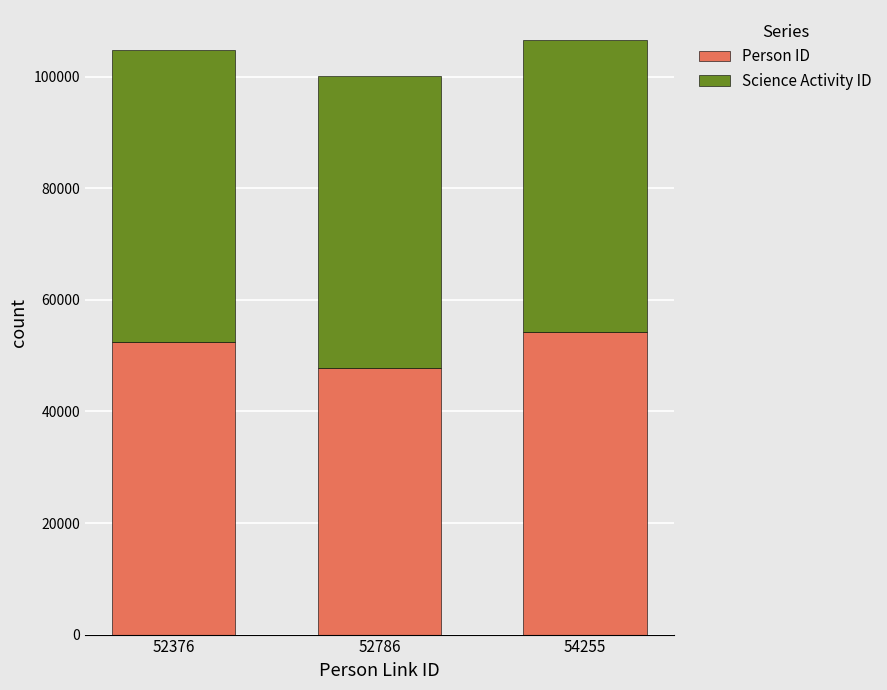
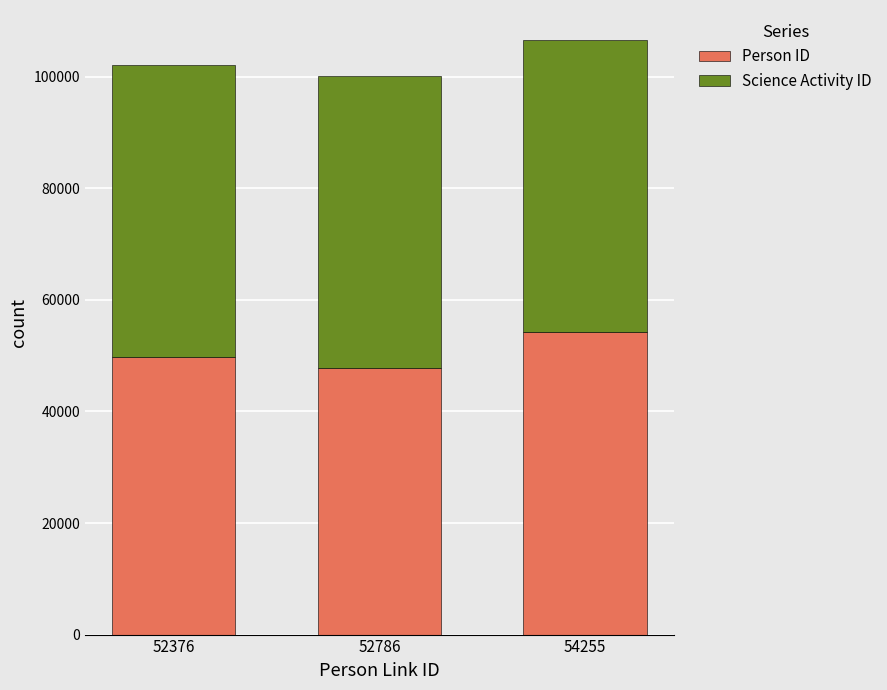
  {
    "Person ID": {
-     "52376": 52000,
+     "52376": 50000,
      "52786": 48000,
      "54255": 54000
    },
    "Science Activity ID": {
      "52376": 52000,
      "52786": 52000,
      "54255": 52000
    }
  }
